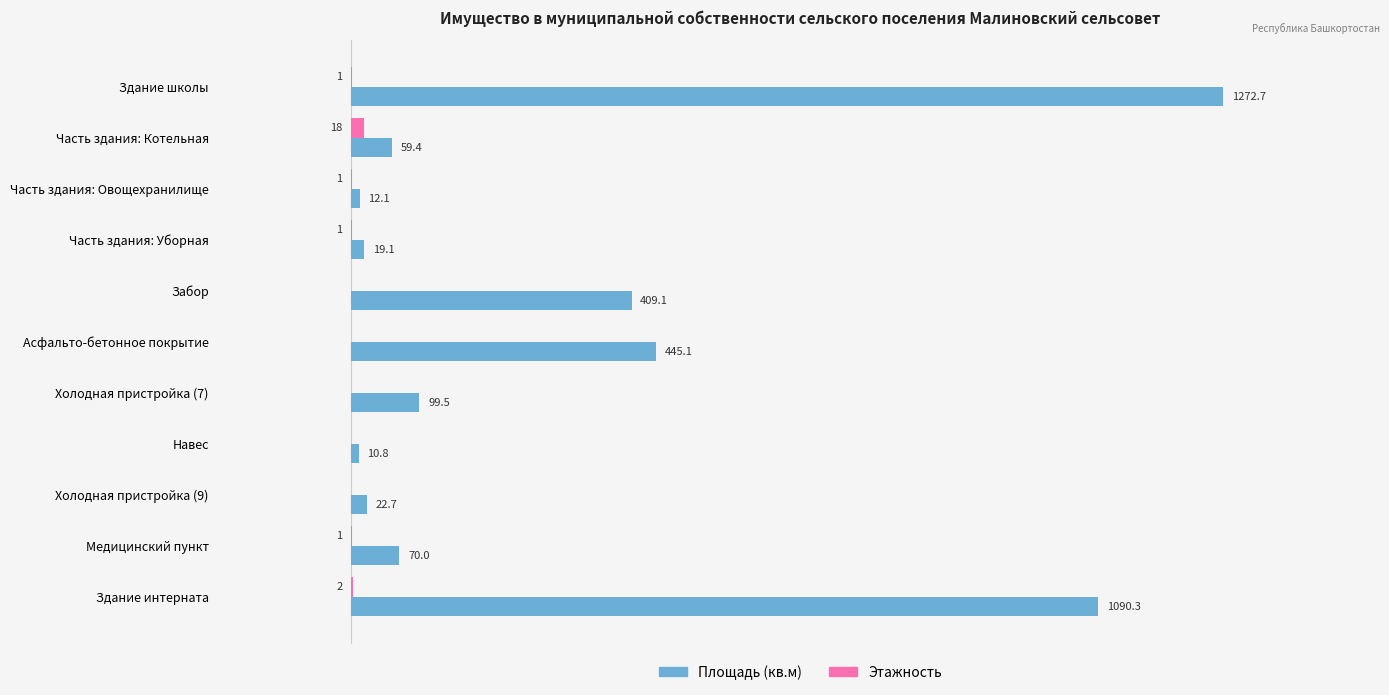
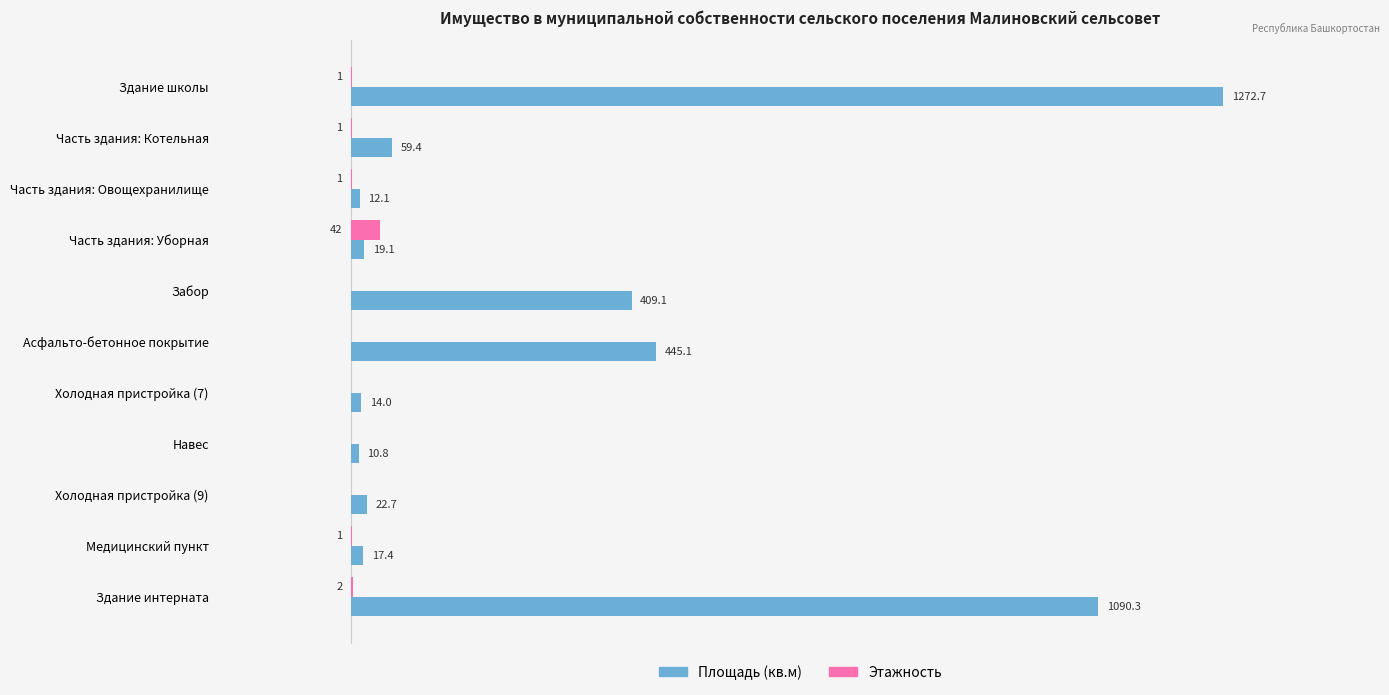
  {
    "Площадь (кв.м)": {
      "Здание школы": 1272.7,
      "Часть здания: Котельная": 59.4,
      "Часть здания: Овощехранилище": 12.1,
      "Часть здания: Уборная": 19.1,
      "Забор": 409.1,
      "Асфальто-бетонное покрытие": 445.1,
-     "Холодная пристройка (7)": 99.5,
+     "Холодная пристройка (7)": 14.0,
      "Навес": 10.8,
      "Холодная пристройка (9)": 22.7,
-     "Медицинский пункт": 70.0,
+     "Медицинский пункт": 17.4,
      "Здание интерната": 1090.3
    },
    "Этажность": {
      "Здание школы": 1,
-     "Часть здания: Котельная": 18,
+     "Часть здания: Котельная": 1,
      "Часть здания: Овощехранилище": 1,
-     "Часть здания: Уборная": 1,
+     "Часть здания: Уборная": 42,
      "Медицинский пункт": 1,
      "Здание интерната": 2
    }
  }
